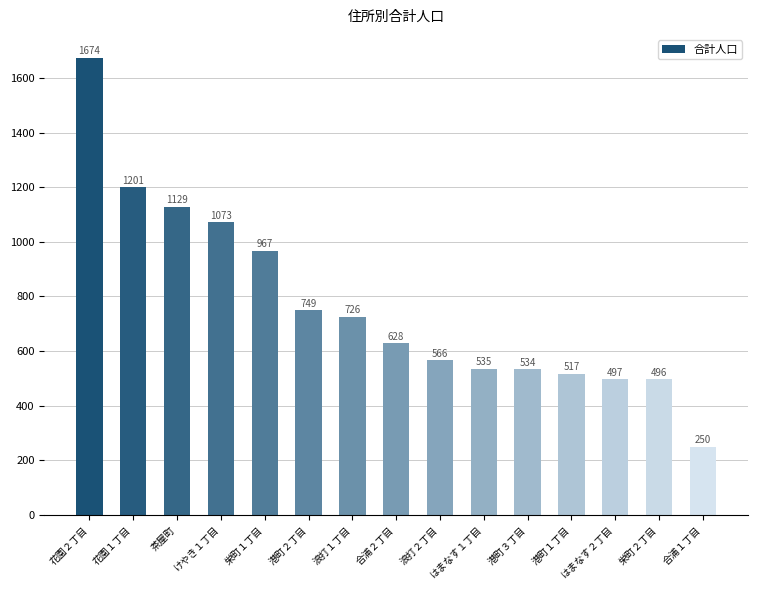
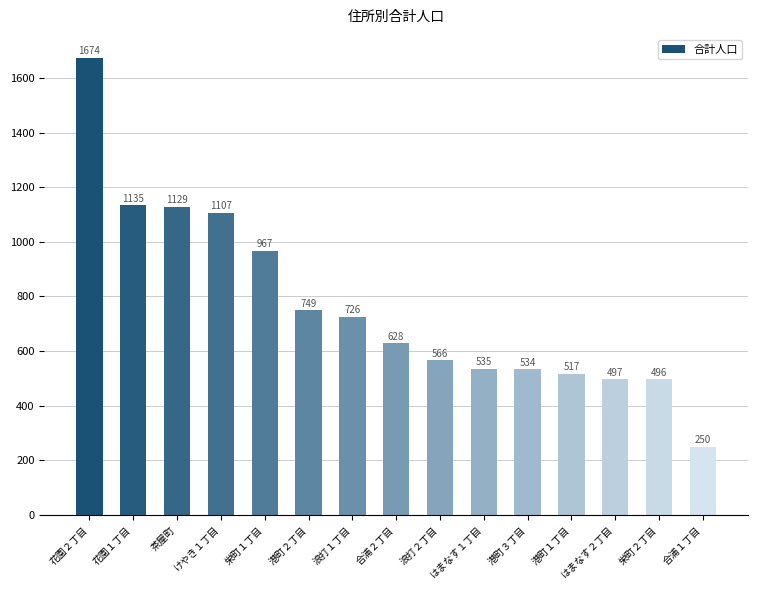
  {
    "花園２丁目": 1674,
-   "花園１丁目": 1201,
+   "花園１丁目": 1135,
    "茶屋町": 1129,
-   "けやき１丁目": 1073,
+   "けやき１丁目": 1107,
    "栄町１丁目": 967,
    "港町２丁目": 749,
    "浪打１丁目": 726,
    "合浦２丁目": 628,
    "浪打２丁目": 566,
    "はまなす１丁目": 535,
    "港町３丁目": 534,
    "港町１丁目": 517,
    "はまなす２丁目": 497,
    "栄町２丁目": 496,
    "合浦１丁目": 250
  }
